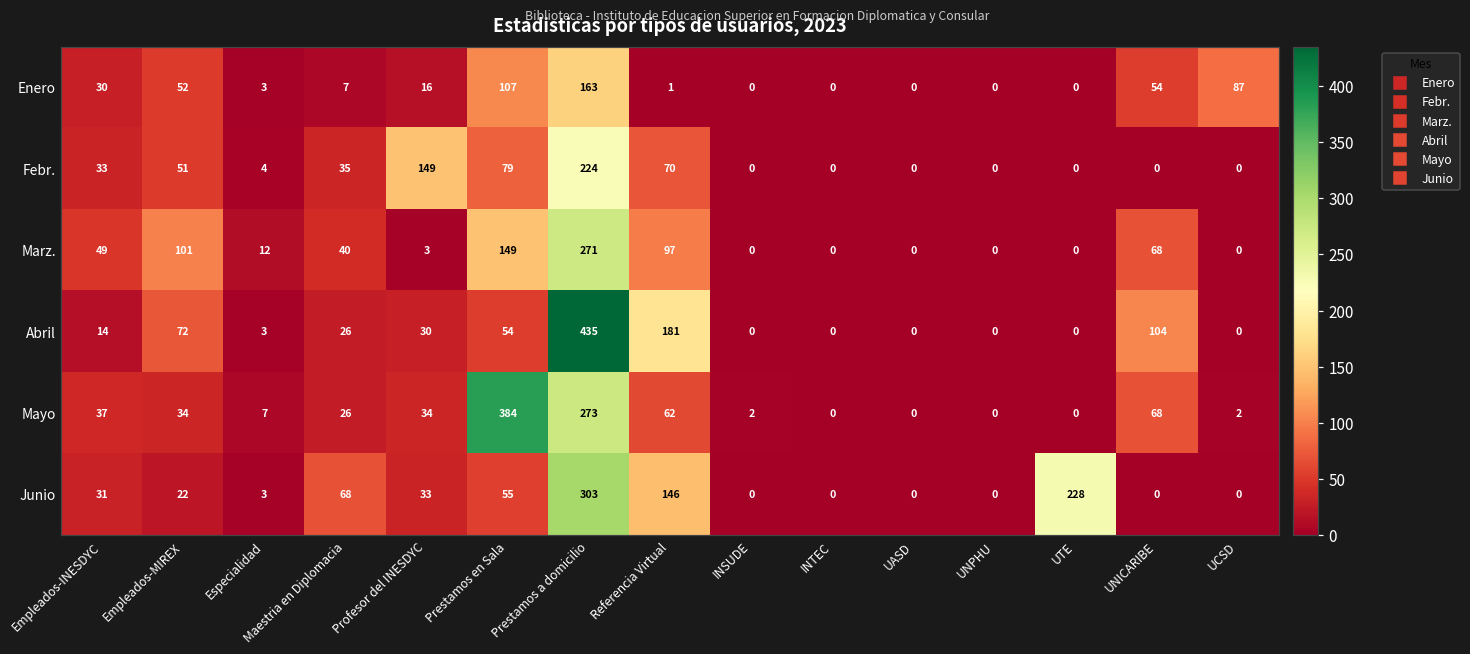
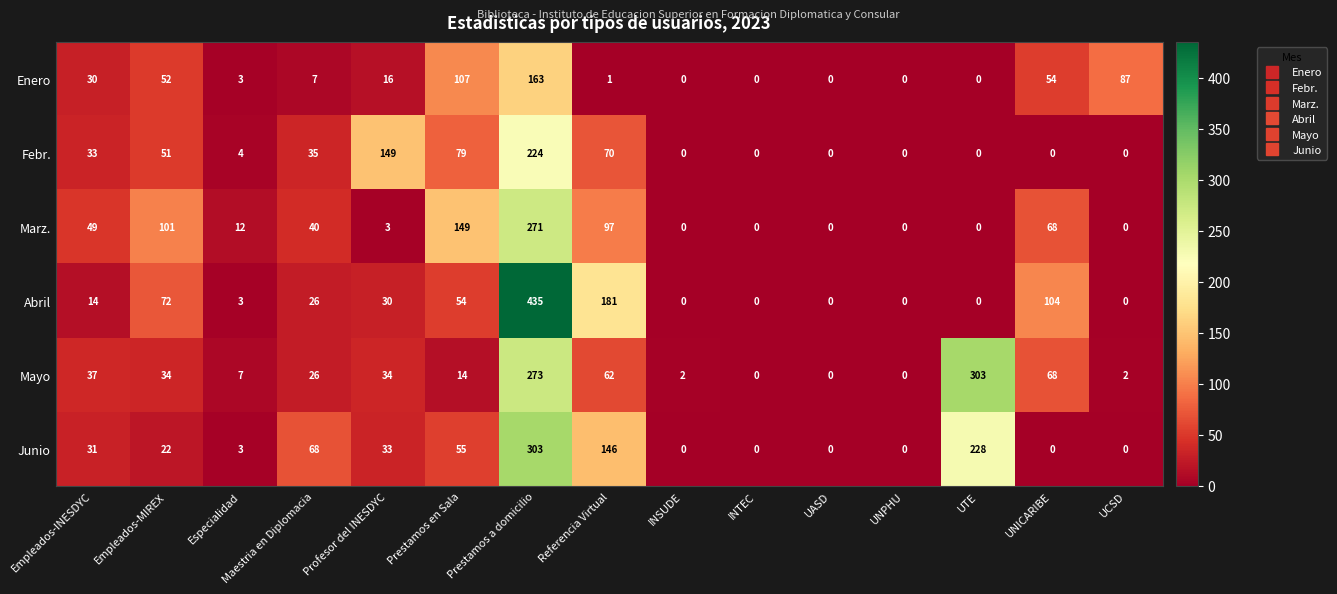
  {
    "Enero": {
      "Empleados-INESDYC": 30,
      "Empleados-MIREX": 52,
      "Especialidad": 3,
      "Maestria en Diplomacia": 7,
      "Profesor del INESDYC": 16,
      "Prestamos en Sala": 107,
      "Prestamos a domicilio": 163,
      "Referencia Virtual": 1,
      "INSUDE": 0,
      "INTEC": 0,
      "UASD": 0,
      "UNPHU": 0,
      "UTE": 0,
      "UNICARIBE": 54,
      "UCSD": 87
    },
    "Febr.": {
      "Empleados-INESDYC": 33,
      "Empleados-MIREX": 51,
      "Especialidad": 4,
      "Maestria en Diplomacia": 35,
      "Profesor del INESDYC": 149,
      "Prestamos en Sala": 79,
      "Prestamos a domicilio": 224,
      "Referencia Virtual": 70,
      "INSUDE": 0,
      "INTEC": 0,
      "UASD": 0,
      "UNPHU": 0,
      "UTE": 0,
      "UNICARIBE": 0,
      "UCSD": 0
    },
    "Marz.": {
      "Empleados-INESDYC": 49,
      "Empleados-MIREX": 101,
      "Especialidad": 12,
      "Maestria en Diplomacia": 40,
      "Profesor del INESDYC": 3,
      "Prestamos en Sala": 149,
      "Prestamos a domicilio": 271,
      "Referencia Virtual": 97,
      "INSUDE": 0,
      "INTEC": 0,
      "UASD": 0,
      "UNPHU": 0,
      "UTE": 0,
      "UNICARIBE": 68,
      "UCSD": 0
    },
    "Abril": {
      "Empleados-INESDYC": 14,
      "Empleados-MIREX": 72,
      "Especialidad": 3,
      "Maestria en Diplomacia": 26,
      "Profesor del INESDYC": 30,
      "Prestamos en Sala": 54,
      "Prestamos a domicilio": 435,
      "Referencia Virtual": 181,
      "INSUDE": 0,
      "INTEC": 0,
      "UASD": 0,
      "UNPHU": 0,
      "UTE": 0,
      "UNICARIBE": 104,
      "UCSD": 0
    },
    "Mayo": {
      "Empleados-INESDYC": 37,
      "Empleados-MIREX": 34,
      "Especialidad": 7,
      "Maestria en Diplomacia": 26,
      "Profesor del INESDYC": 34,
-     "Prestamos en Sala": 384,
+     "Prestamos en Sala": 14,
      "Prestamos a domicilio": 273,
      "Referencia Virtual": 62,
      "INSUDE": 2,
      "INTEC": 0,
      "UASD": 0,
      "UNPHU": 0,
-     "UTE": 0,
+     "UTE": 303,
      "UNICARIBE": 68,
      "UCSD": 2
    },
    "Junio": {
      "Empleados-INESDYC": 31,
      "Empleados-MIREX": 22,
      "Especialidad": 3,
      "Maestria en Diplomacia": 68,
      "Profesor del INESDYC": 33,
      "Prestamos en Sala": 55,
      "Prestamos a domicilio": 303,
      "Referencia Virtual": 146,
      "INSUDE": 0,
      "INTEC": 0,
      "UASD": 0,
      "UNPHU": 0,
      "UTE": 228,
      "UNICARIBE": 0,
      "UCSD": 0
    }
  }
